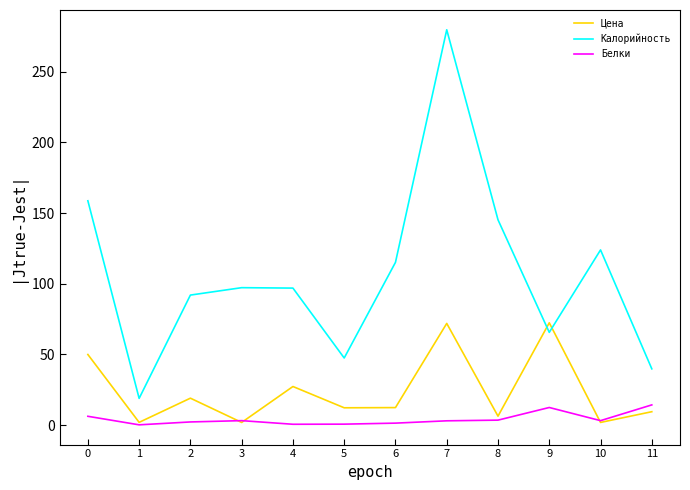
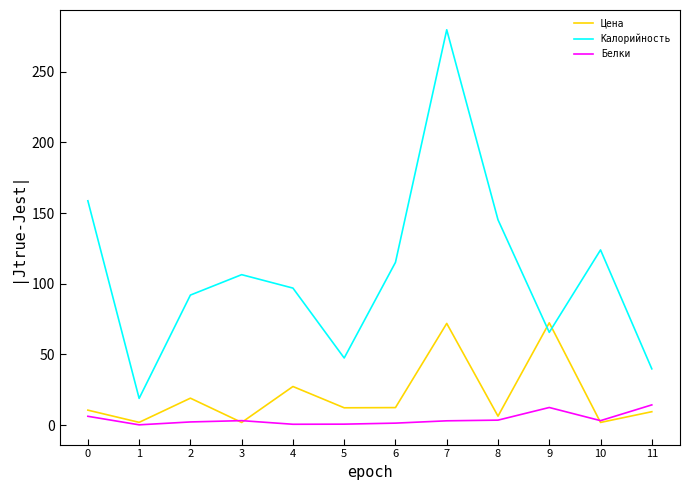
  {
    "Цена": {
-     "0": 50,
+     "0": 11,
      "2": 19,
      "4": 27,
      "5": 12,
      "6": 12,
      "7": 72,
      "8": 6,
      "9": 72,
      "11": 9
    },
    "Калорийность": {
      "0": 159,
      "1": 19,
      "2": 92,
-     "3": 97,
+     "3": 106,
      "4": 97,
      "5": 47,
      "6": 115,
      "7": 280,
      "8": 145,
      "9": 66,
      "10": 124,
      "11": 40
    },
    "Белки": {
      "0": 6,
      "2": 2,
      "4": 1,
      "5": 1,
      "6": 1,
      "7": 3,
      "8": 4,
      "9": 12,
      "11": 14
    }
  }
